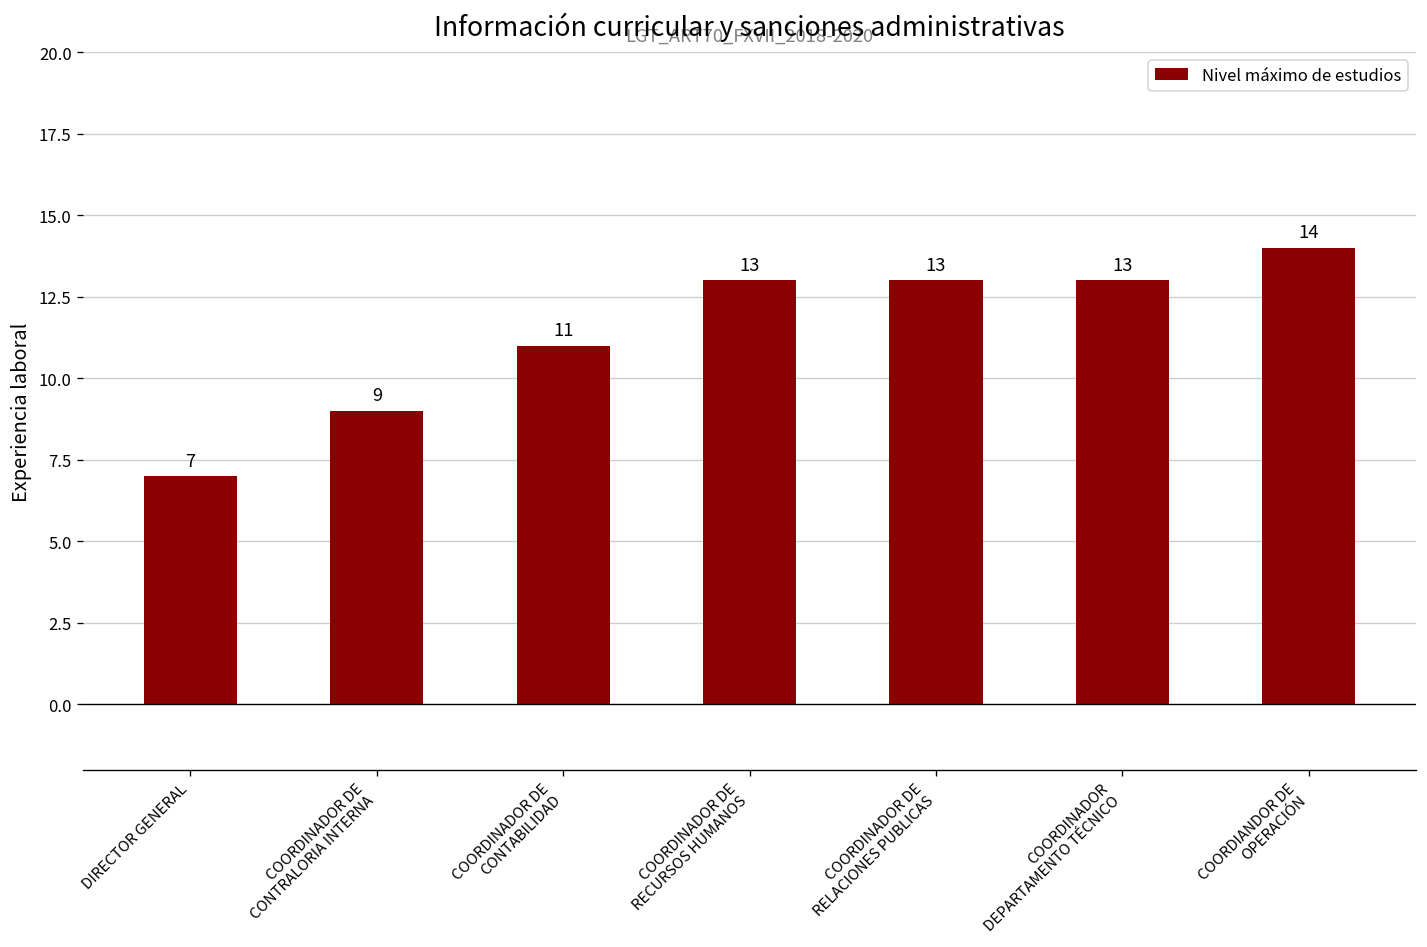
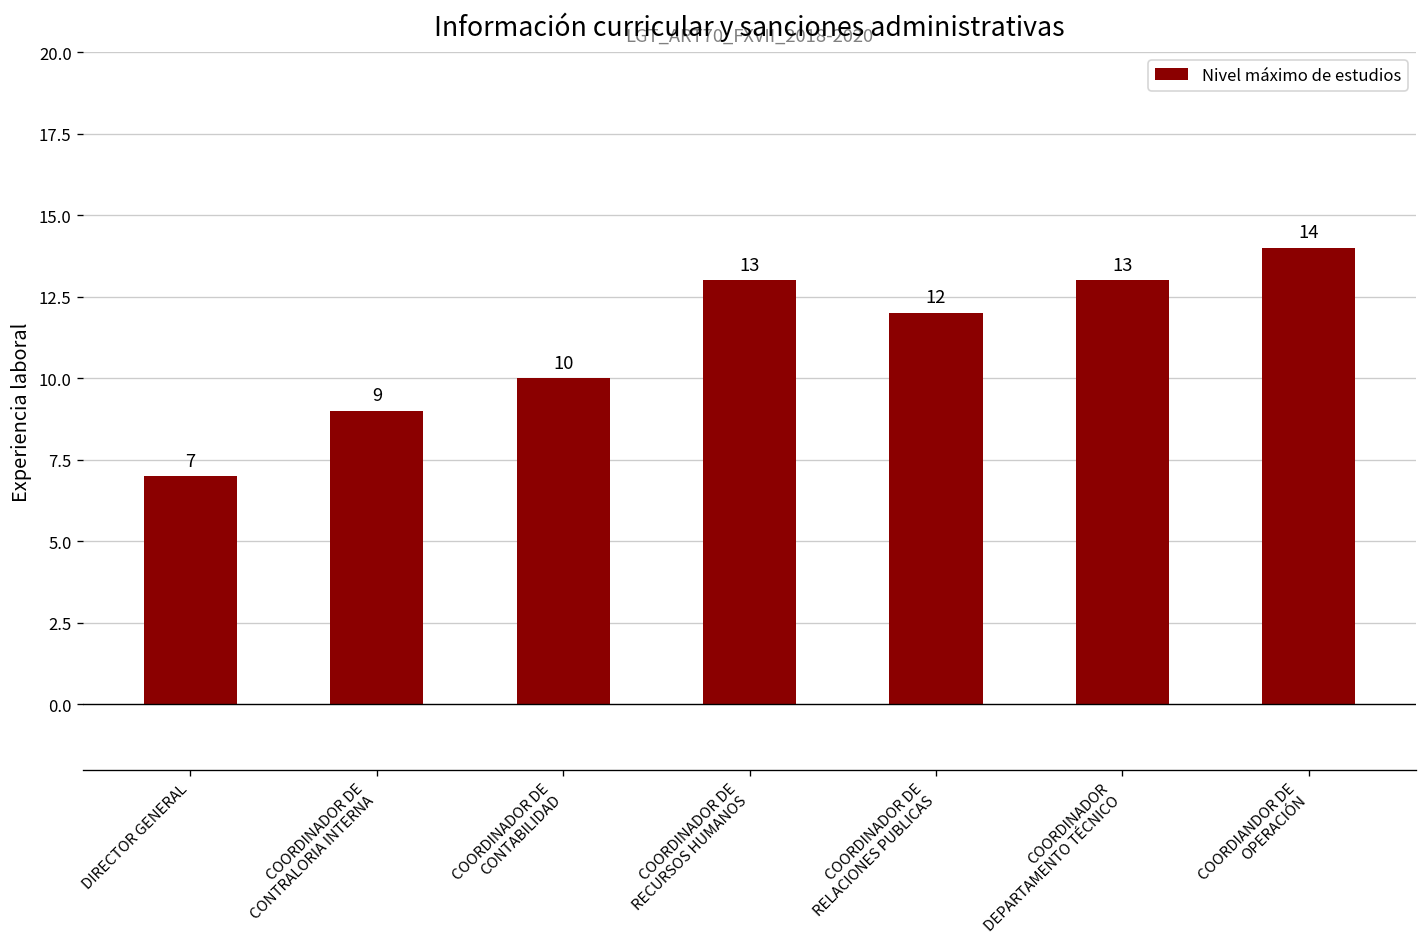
  {
    "DIRECTOR GENERAL": 7,
    "COORDINADOR DE CONTRALORIA INTERNA": 9,
-   "COORDINADOR DE CONTABILIDAD": 11,
+   "COORDINADOR DE CONTABILIDAD": 10,
    "COORDINADOR DE RECURSOS HUMANOS": 13,
-   "COORDINADOR DE RELACIONES PUBLICAS": 13,
+   "COORDINADOR DE RELACIONES PUBLICAS": 12,
    "COORDINADOR DEPARTAMENTO TÉCNICO": 13,
    "COORDIANDOR DE OPERACIÓN": 14
  }
